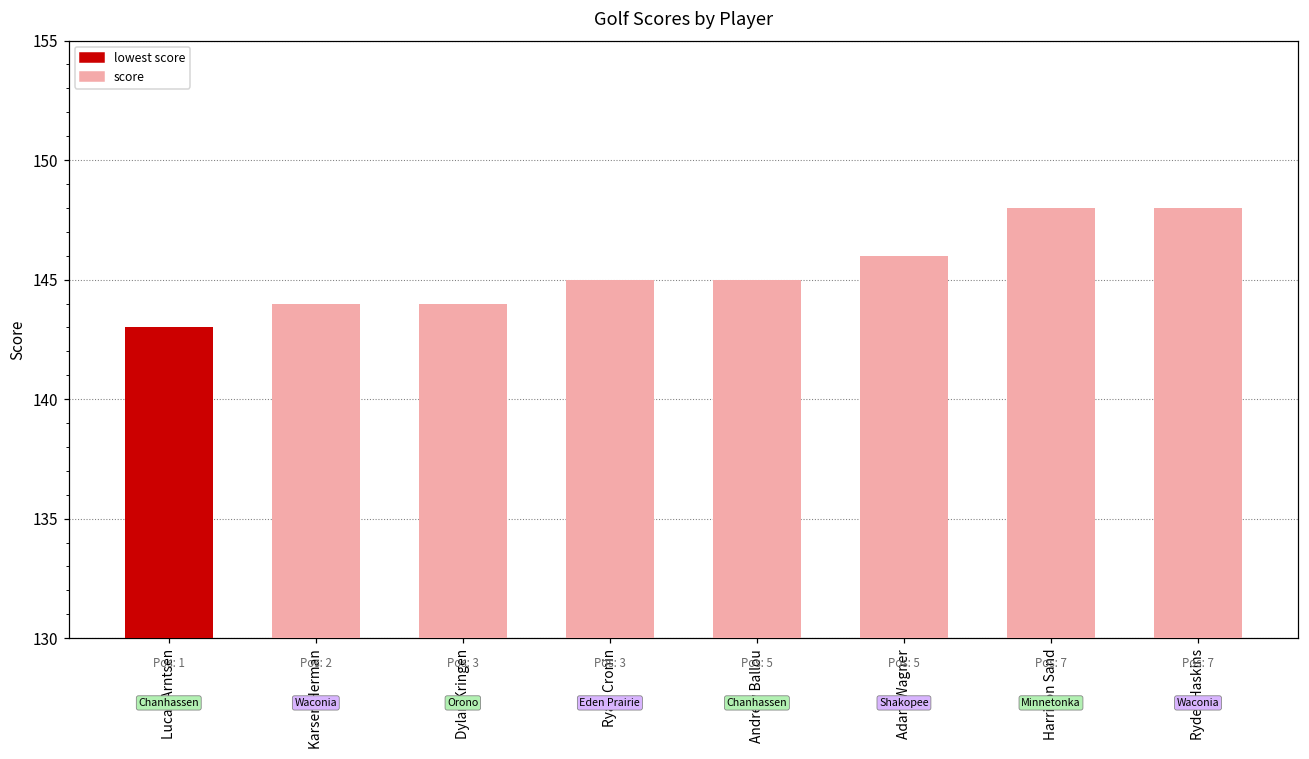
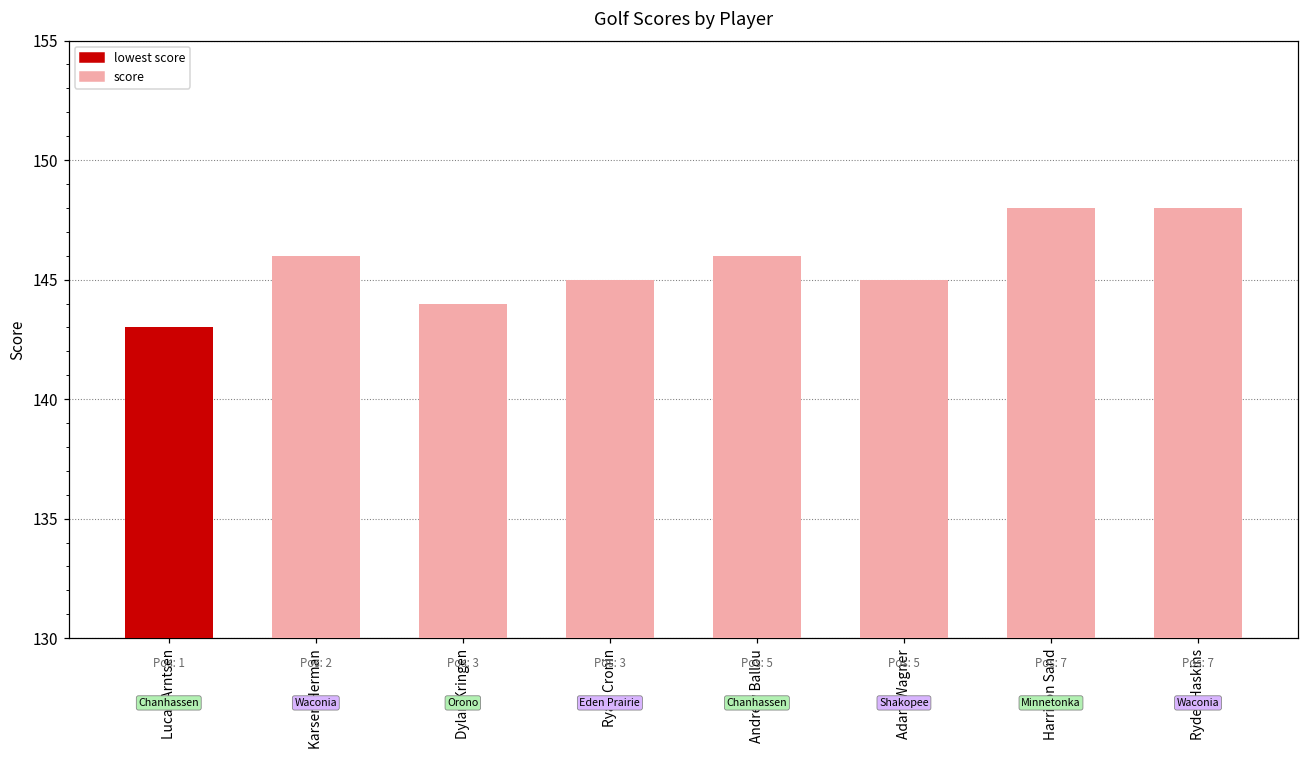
  {
-   "Karsen Herman": 144,
-   "Andrew Ballou": 145,
-   "Adam Wagner": 146
+   "Karsen Herman": 146,
+   "Andrew Ballou": 146,
+   "Adam Wagner": 145
  }
